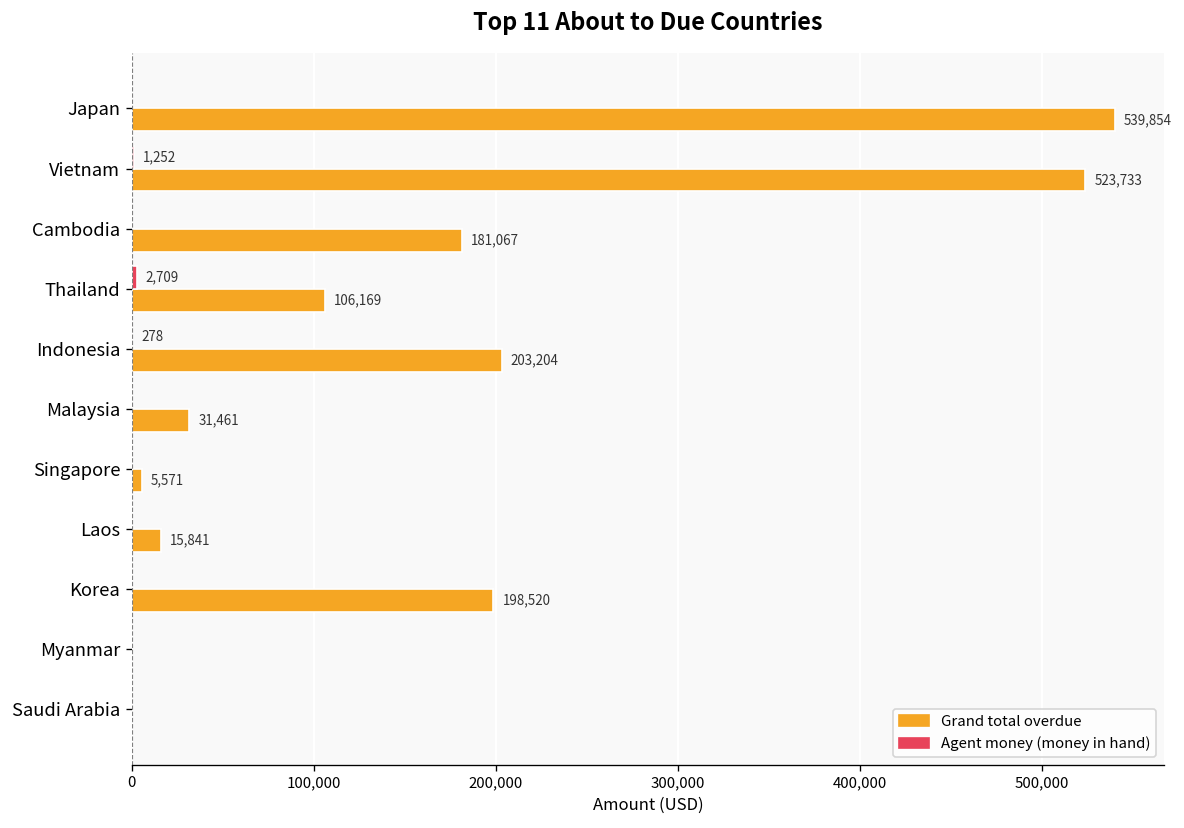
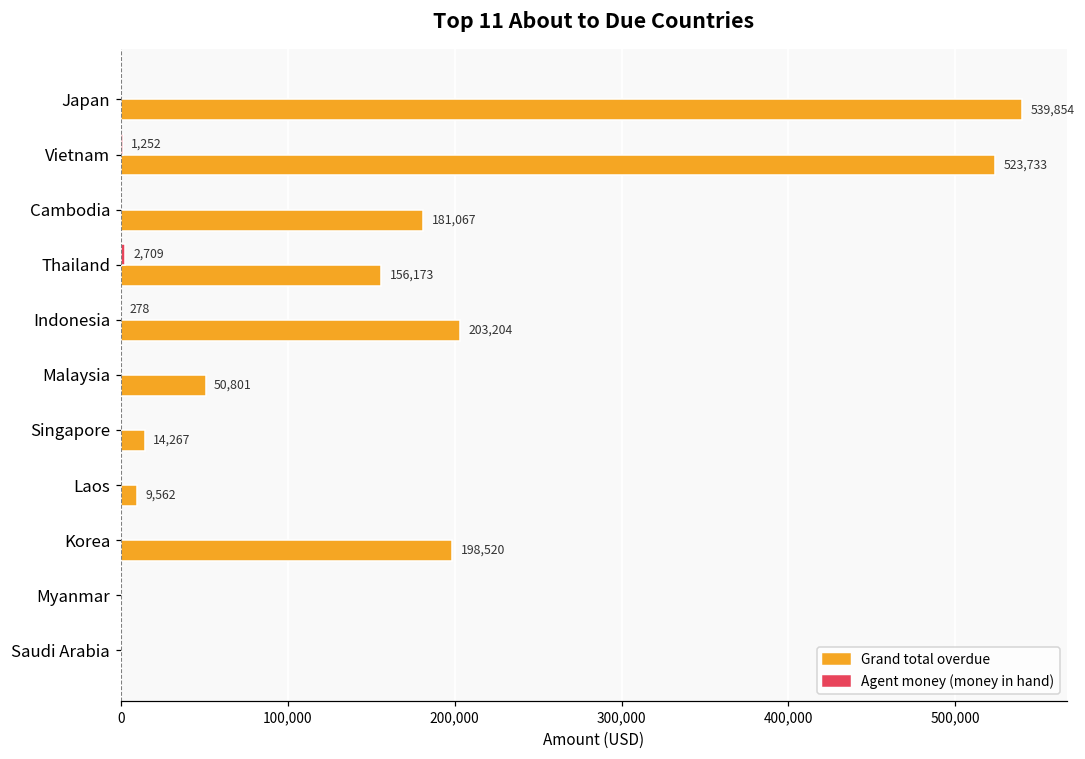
  {
    "Grand total overdue": {
      "Japan": "539,854",
      "Vietnam": "523,733",
      "Cambodia": "181,067",
-     "Thailand": "106,169",
+     "Thailand": "156,173",
      "Indonesia": "203,204",
-     "Malaysia": "31,461",
-     "Singapore": "5,571",
-     "Laos": "15,841",
+     "Malaysia": "50,801",
+     "Singapore": "14,267",
+     "Laos": "9,562",
      "Korea": "198,520"
    },
    "Agent money (money in hand)": {
      "Vietnam": "1,252",
      "Thailand": "2,709",
      "Indonesia": "278"
    }
  }
